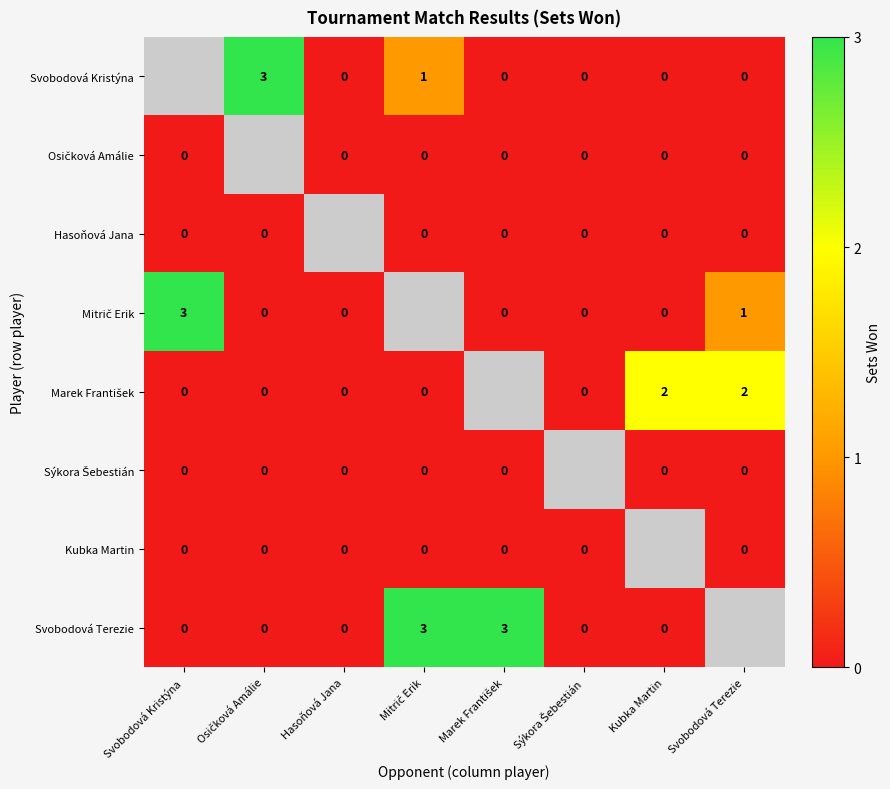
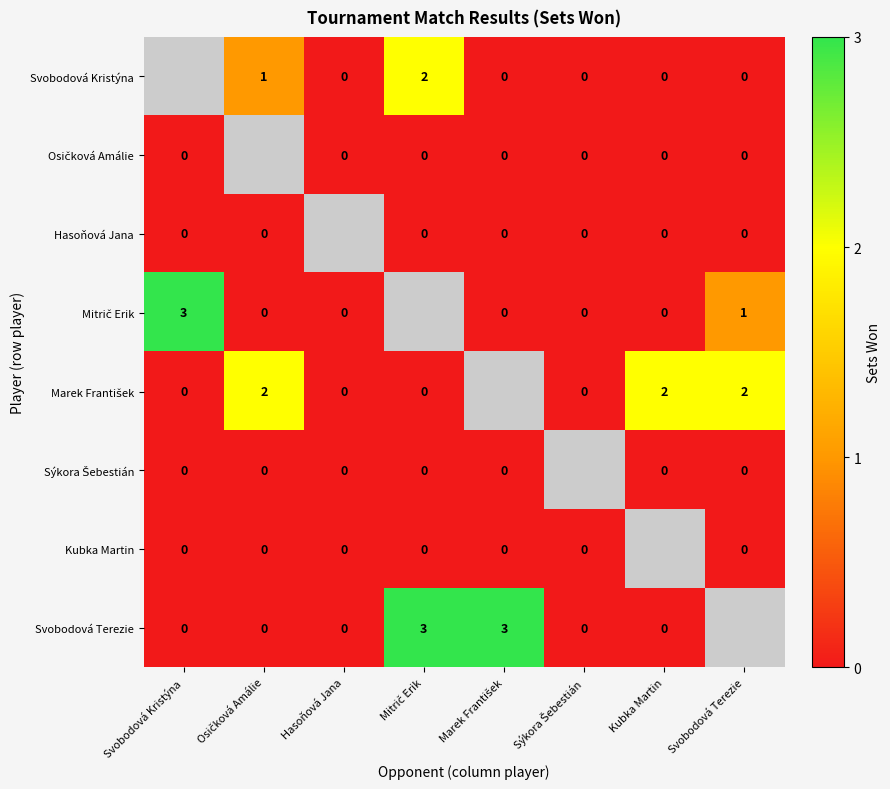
  {
    "Svobodová Kristýna": {
-     "Osičková Amálie": 3,
+     "Osičková Amálie": 1,
      "Hasoňová Jana": 0,
-     "Mitrič Erik": 1,
+     "Mitrič Erik": 2,
      "Marek František": 0,
      "Sýkora Šebestián": 0,
      "Kubka Martin": 0,
      "Svobodová Terezie": 0
    },
    "Osičková Amálie": {
      "Svobodová Kristýna": 0,
      "Hasoňová Jana": 0,
      "Mitrič Erik": 0,
      "Marek František": 0,
      "Sýkora Šebestián": 0,
      "Kubka Martin": 0,
      "Svobodová Terezie": 0
    },
    "Hasoňová Jana": {
      "Svobodová Kristýna": 0,
      "Osičková Amálie": 0,
      "Mitrič Erik": 0,
      "Marek František": 0,
      "Sýkora Šebestián": 0,
      "Kubka Martin": 0,
      "Svobodová Terezie": 0
    },
    "Mitrič Erik": {
      "Svobodová Kristýna": 3,
      "Osičková Amálie": 0,
      "Hasoňová Jana": 0,
      "Marek František": 0,
      "Sýkora Šebestián": 0,
      "Kubka Martin": 0,
      "Svobodová Terezie": 1
    },
    "Marek František": {
      "Svobodová Kristýna": 0,
-     "Osičková Amálie": 0,
+     "Osičková Amálie": 2,
      "Hasoňová Jana": 0,
      "Mitrič Erik": 0,
      "Sýkora Šebestián": 0,
      "Kubka Martin": 2,
      "Svobodová Terezie": 2
    },
    "Sýkora Šebestián": {
      "Svobodová Kristýna": 0,
      "Osičková Amálie": 0,
      "Hasoňová Jana": 0,
      "Mitrič Erik": 0,
      "Marek František": 0,
      "Kubka Martin": 0,
      "Svobodová Terezie": 0
    },
    "Kubka Martin": {
      "Svobodová Kristýna": 0,
      "Osičková Amálie": 0,
      "Hasoňová Jana": 0,
      "Mitrič Erik": 0,
      "Marek František": 0,
      "Sýkora Šebestián": 0,
      "Svobodová Terezie": 0
    },
    "Svobodová Terezie": {
      "Svobodová Kristýna": 0,
      "Osičková Amálie": 0,
      "Hasoňová Jana": 0,
      "Mitrič Erik": 3,
      "Marek František": 3,
      "Sýkora Šebestián": 0,
      "Kubka Martin": 0
    }
  }
